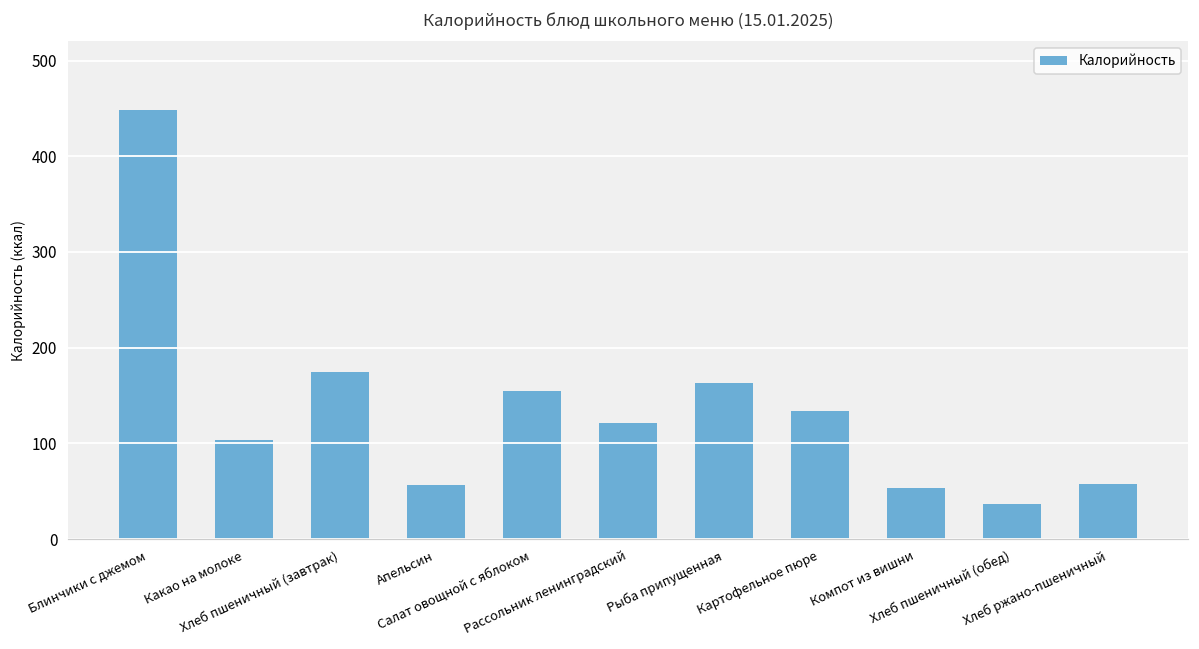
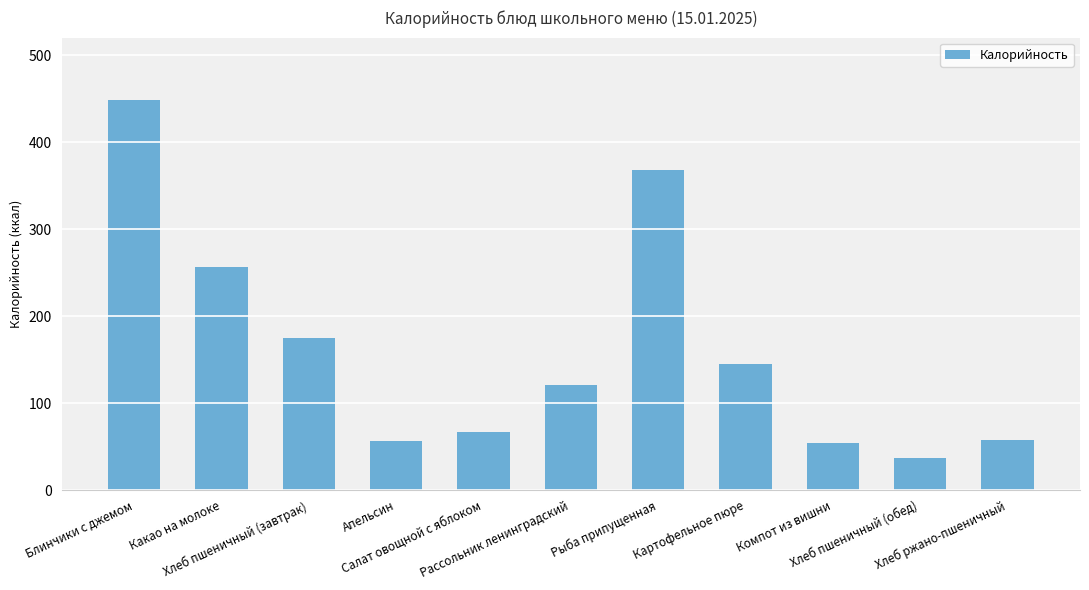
  {
    "Блинчики с джемом": 450,
-   "Какао на молоке": 100,
+   "Какао на молоке": 260,
    "Хлеб пшеничный (завтрак)": 180,
    "Апельсин": 60,
-   "Салат овощной с яблоком": 160,
+   "Салат овощной с яблоком": 70,
    "Рассольник ленинградский": 120,
-   "Рыба припущенная": 160,
-   "Картофельное пюре": 130,
+   "Рыба припущенная": 370,
+   "Картофельное пюре": 150,
    "Компот из вишни": 50,
    "Хлеб пшеничный (обед)": 40,
    "Хлеб ржано-пшеничный": 60
  }
